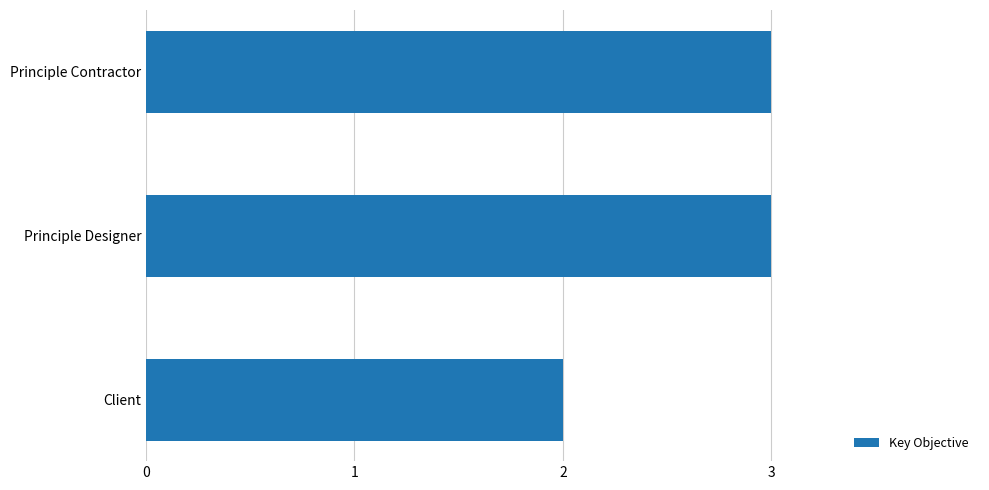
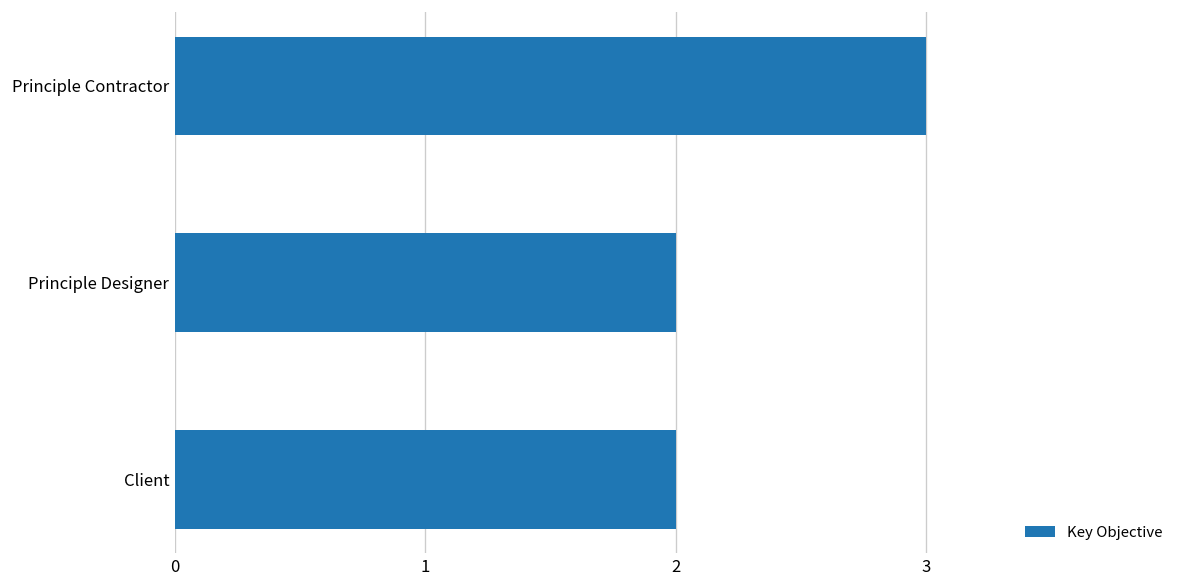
  {
    "Principle Contractor": 3,
-   "Principle Designer": 3,
+   "Principle Designer": 2,
    "Client": 2
  }
